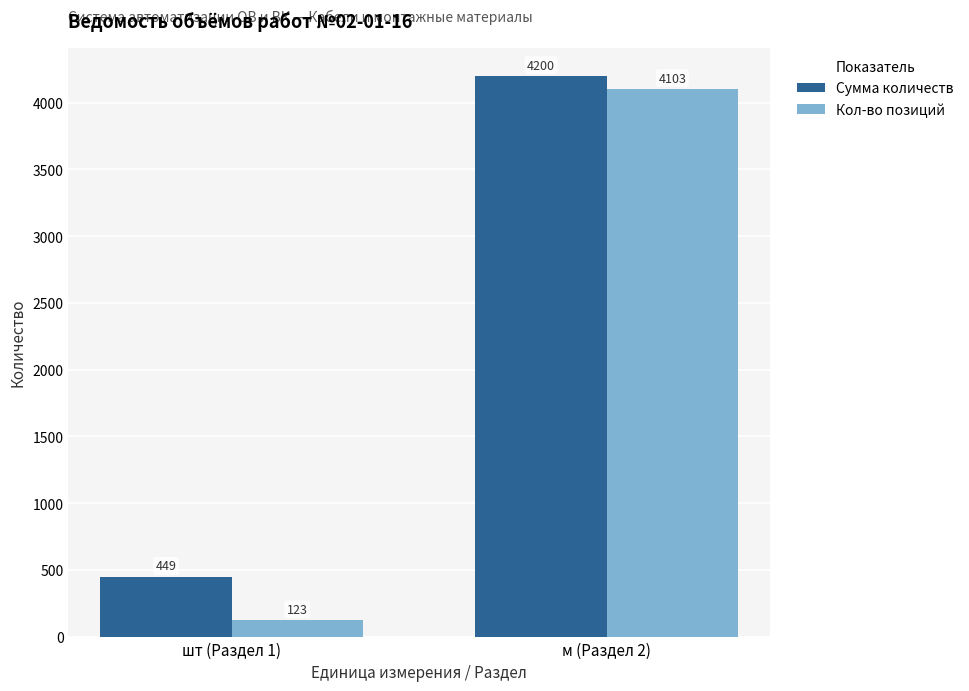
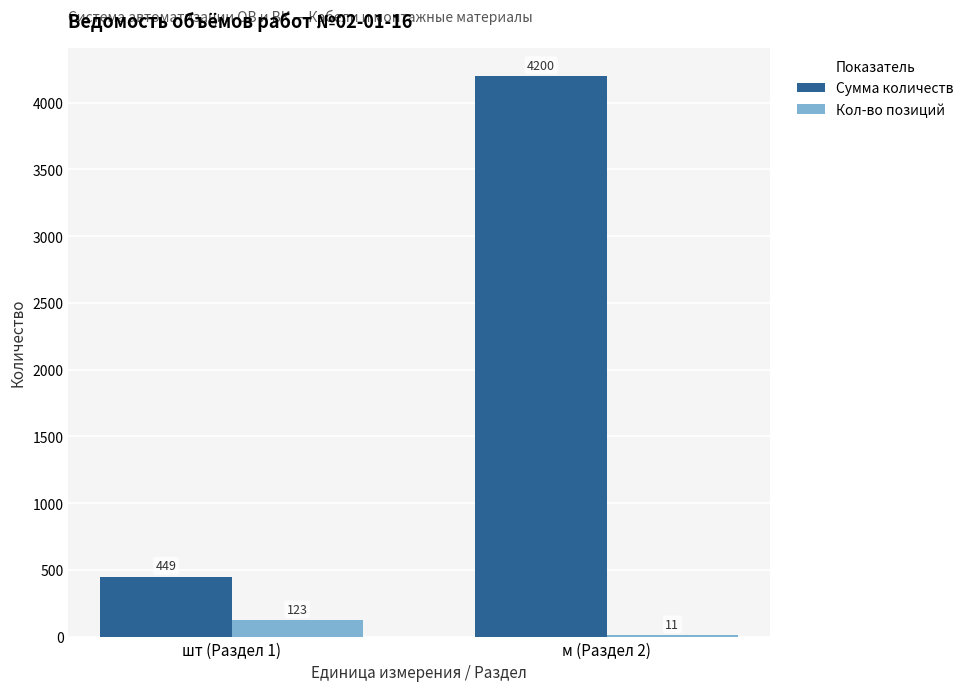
  {
    "Кол-во позиций": {
-     "м (Раздел 2)": 4103
+     "м (Раздел 2)": 11
    }
  }
